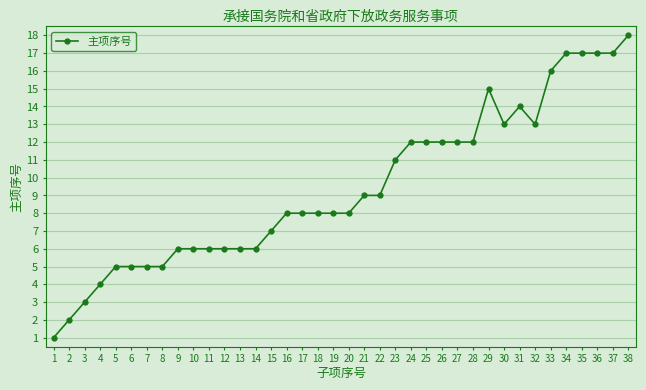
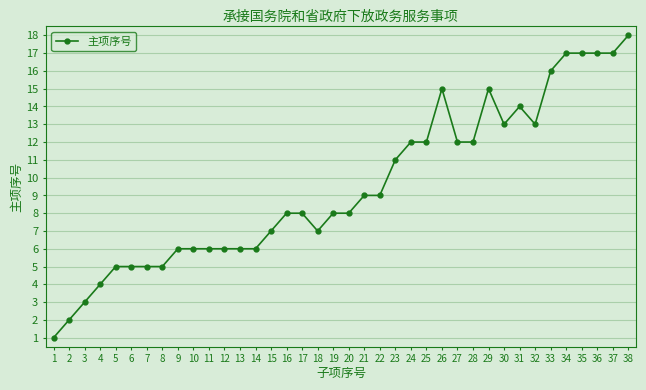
  {
    "1": 1,
    "2": 2,
    "3": 3,
    "4": 4,
    "5": 5,
    "6": 5,
    "7": 5,
    "8": 5,
    "9": 6,
    "10": 6,
    "11": 6,
    "12": 6,
    "13": 6,
    "14": 6,
    "15": 7,
    "16": 8,
    "17": 8,
-   "18": 8,
+   "18": 7,
    "19": 8,
    "20": 8,
    "21": 9,
    "22": 9,
    "23": 11,
    "24": 12,
    "25": 12,
-   "26": 12,
+   "26": 15,
    "27": 12,
    "28": 12,
    "29": 15,
    "30": 13,
    "31": 14,
    "32": 13,
    "33": 16,
    "34": 17,
    "35": 17,
    "36": 17,
    "37": 17,
    "38": 18
  }
